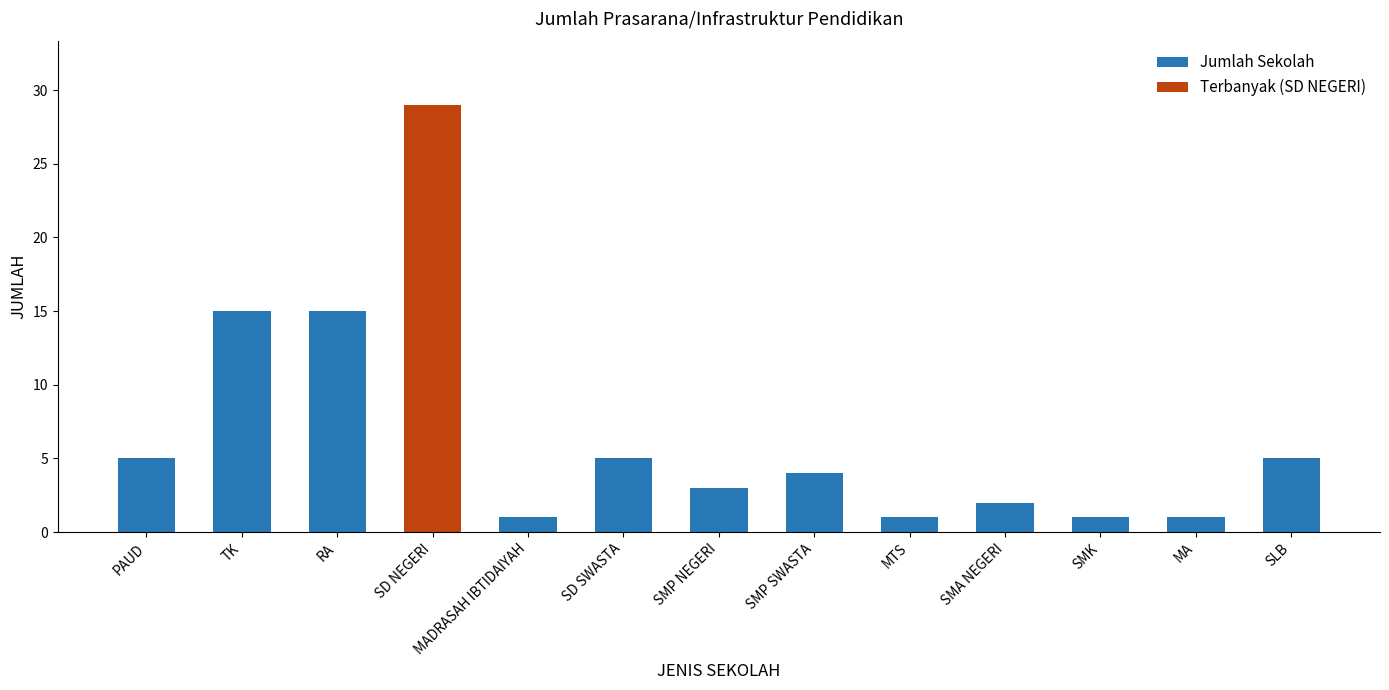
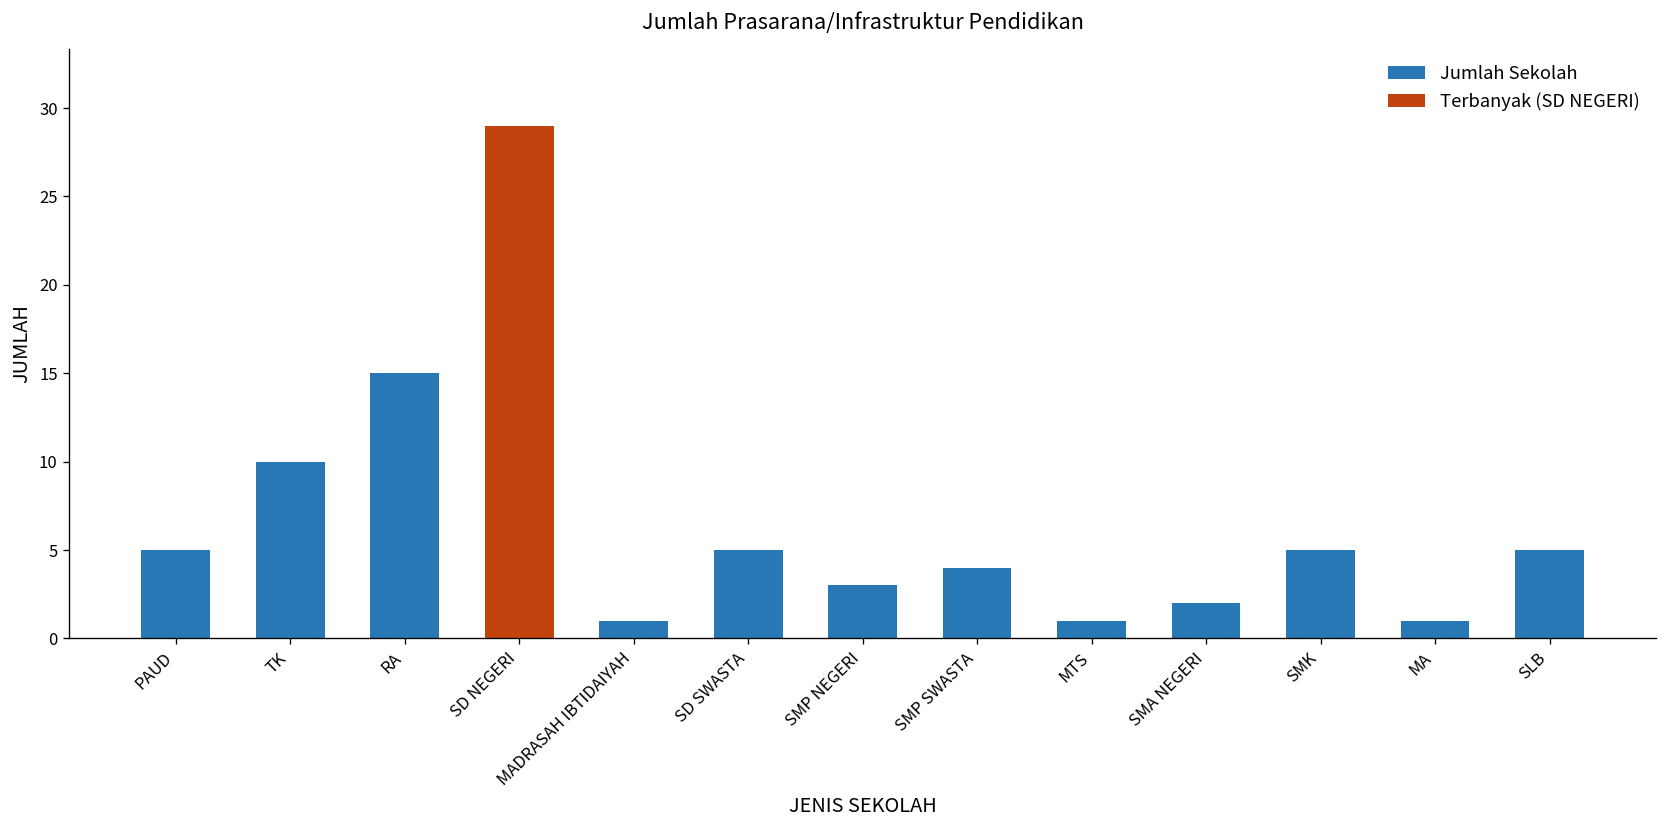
  {
    "Jumlah Sekolah": {
      "PAUD": 5,
-     "TK": 15,
+     "TK": 10,
      "RA": 15,
      "MADRASAH IBTIDAIYAH": 1,
      "SD SWASTA": 5,
      "SMP NEGERI": 3,
      "SMP SWASTA": 4,
      "MTS": 1,
      "SMA NEGERI": 2,
-     "SMK": 1,
+     "SMK": 5,
      "MA": 1,
      "SLB": 5
    },
    "Terbanyak (SD NEGERI)": {
      "SD NEGERI": 29
    }
  }
